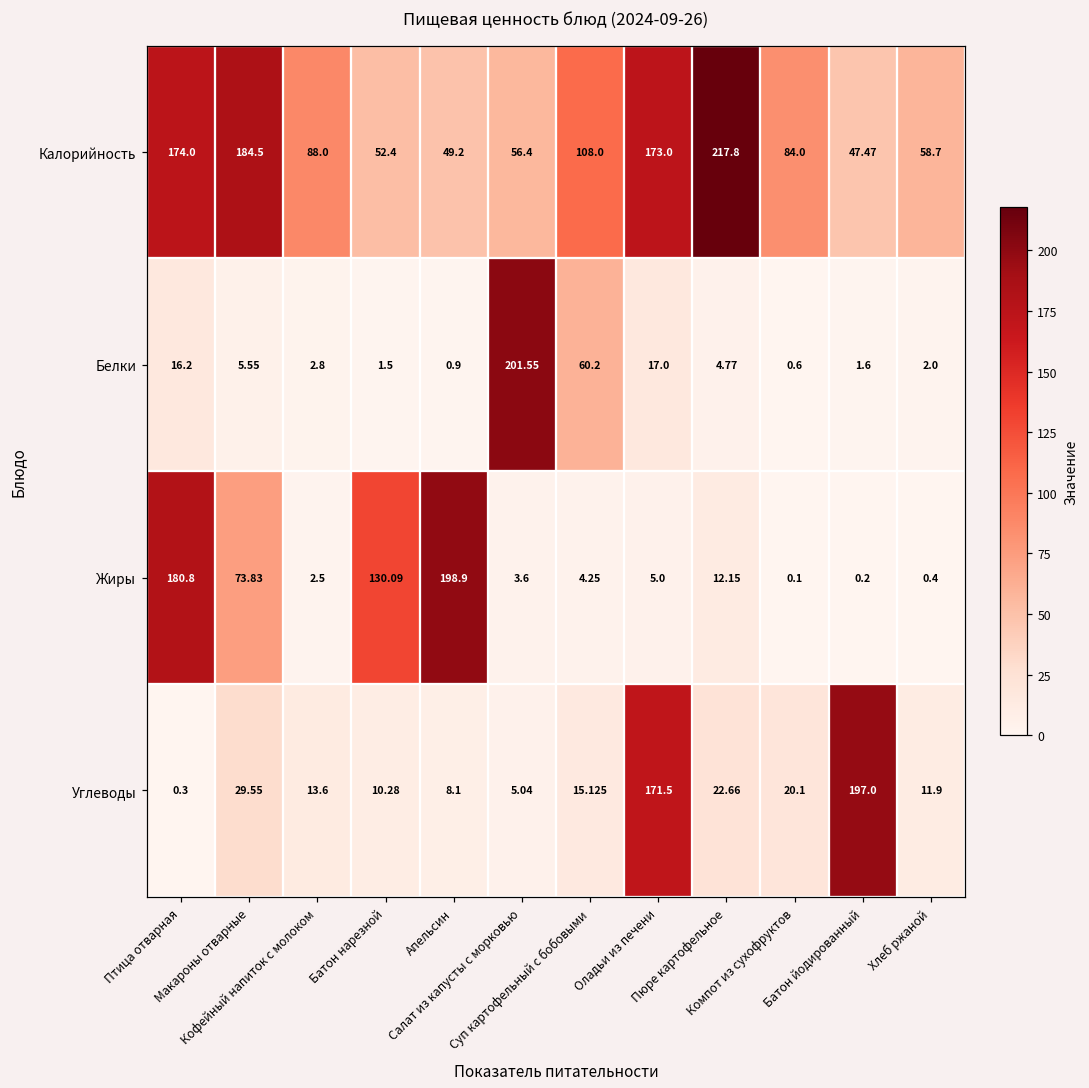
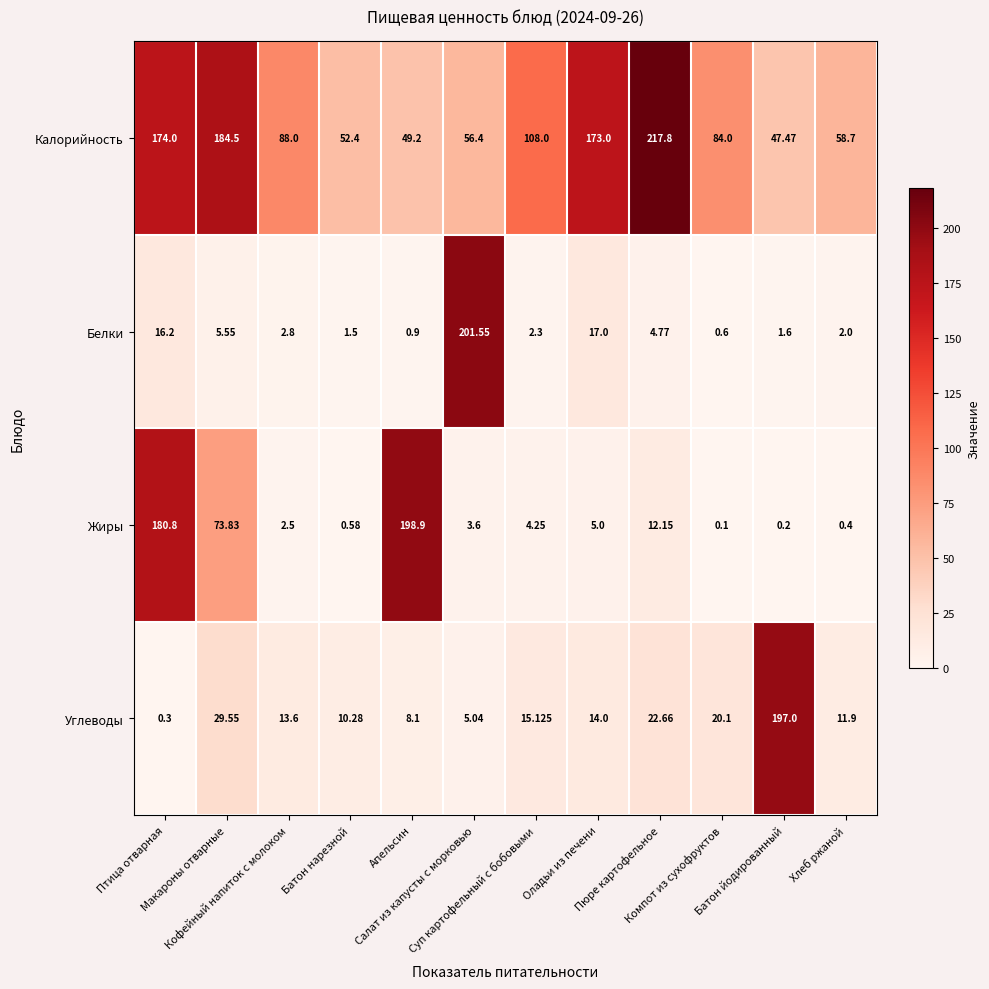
  {
    "Калорийность": {
      "Птица отварная": 174.0,
      "Макароны отварные": 184.5,
      "Кофейный напиток с молоком": 88.0,
      "Батон нарезной": 52.4,
      "Апельсин": 49.2,
      "Салат из капусты с морковью": 56.4,
      "Суп картофельный с бобовыми": 108.0,
      "Оладьи из печени": 173.0,
      "Пюре картофельное": 217.8,
      "Компот из сухофруктов": 84.0,
      "Батон йодированный": 47.47,
      "Хлеб ржаной": 58.7
    },
    "Белки": {
      "Птица отварная": 16.2,
      "Макароны отварные": 5.55,
      "Кофейный напиток с молоком": 2.8,
      "Батон нарезной": 1.5,
      "Апельсин": 0.9,
      "Салат из капусты с морковью": 201.55,
-     "Суп картофельный с бобовыми": 60.2,
+     "Суп картофельный с бобовыми": 2.3,
      "Оладьи из печени": 17.0,
      "Пюре картофельное": 4.77,
      "Компот из сухофруктов": 0.6,
      "Батон йодированный": 1.6,
      "Хлеб ржаной": 2.0
    },
    "Жиры": {
      "Птица отварная": 180.8,
      "Макароны отварные": 73.83,
      "Кофейный напиток с молоком": 2.5,
-     "Батон нарезной": 130.09,
+     "Батон нарезной": 0.58,
      "Апельсин": 198.9,
      "Салат из капусты с морковью": 3.6,
      "Суп картофельный с бобовыми": 4.25,
      "Оладьи из печени": 5.0,
      "Пюре картофельное": 12.15,
      "Компот из сухофруктов": 0.1,
      "Батон йодированный": 0.2,
      "Хлеб ржаной": 0.4
    },
    "Углеводы": {
      "Птица отварная": 0.3,
      "Макароны отварные": 29.55,
      "Кофейный напиток с молоком": 13.6,
      "Батон нарезной": 10.28,
      "Апельсин": 8.1,
      "Салат из капусты с морковью": 5.04,
      "Суп картофельный с бобовыми": 15.125,
-     "Оладьи из печени": 171.5,
+     "Оладьи из печени": 14.0,
      "Пюре картофельное": 22.66,
      "Компот из сухофруктов": 20.1,
      "Батон йодированный": 197.0,
      "Хлеб ржаной": 11.9
    }
  }
